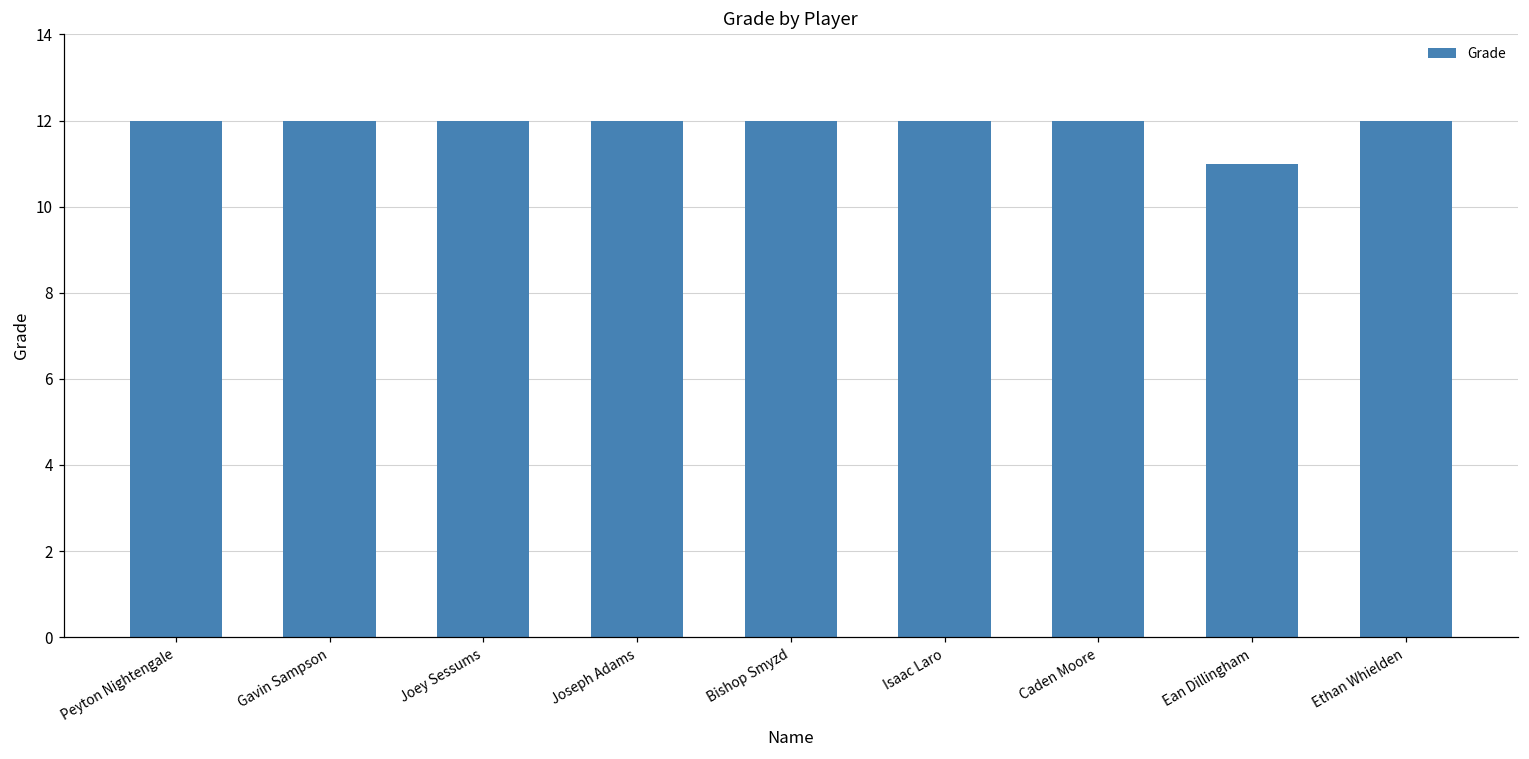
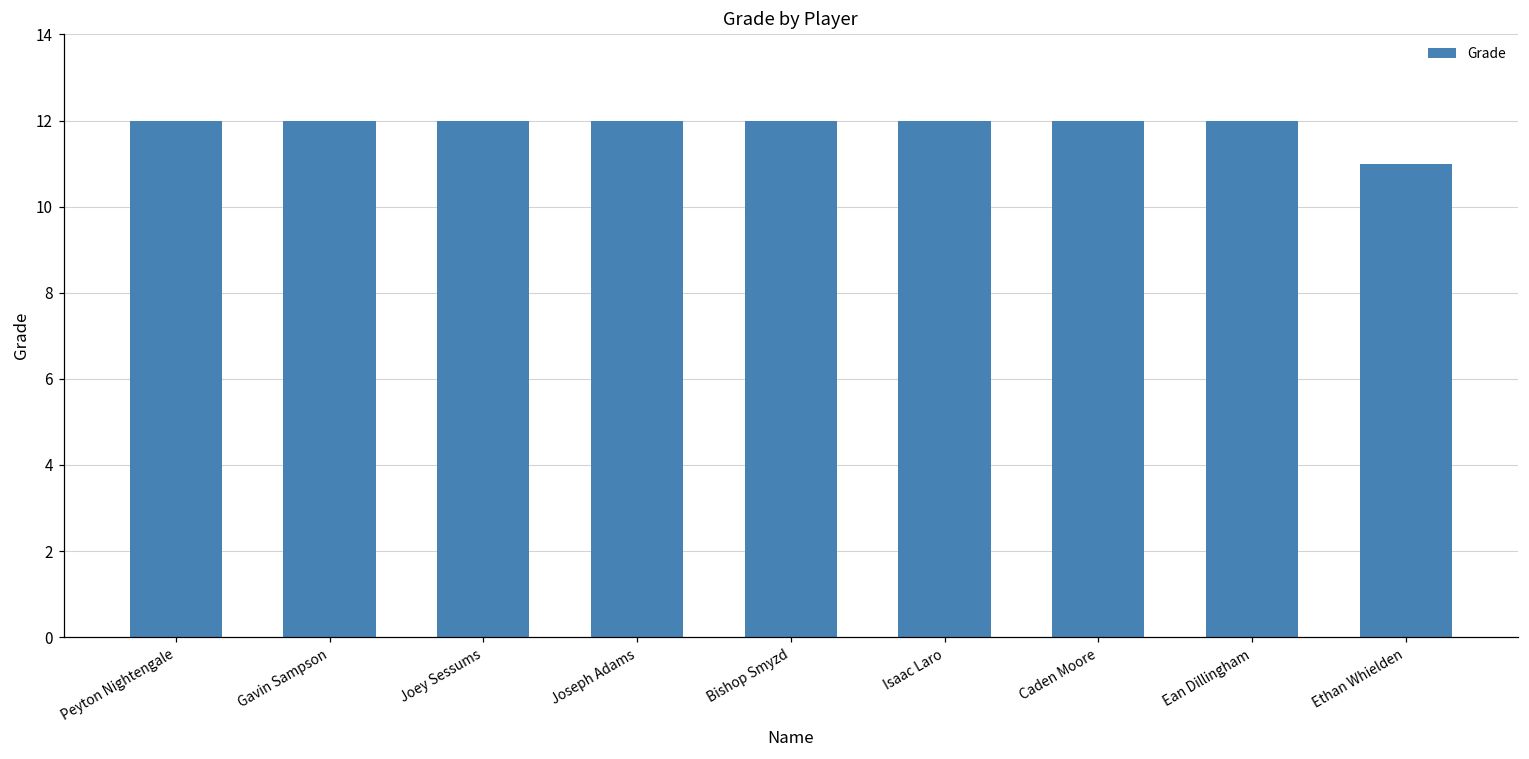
  {
    "Peyton Nightengale": 12,
    "Gavin Sampson": 12,
    "Joey Sessums": 12,
    "Joseph Adams": 12,
    "Bishop Smyzd": 12,
    "Isaac Laro": 12,
    "Caden Moore": 12,
-   "Ean Dillingham": 11,
-   "Ethan Whielden": 12
+   "Ean Dillingham": 12,
+   "Ethan Whielden": 11
  }
